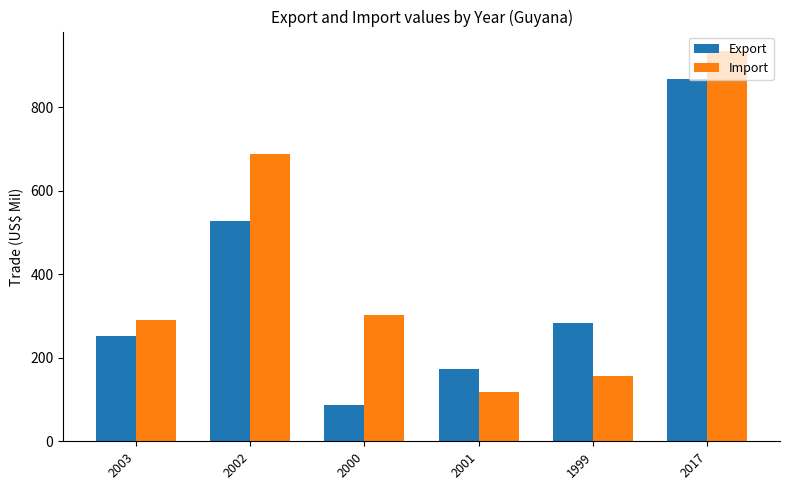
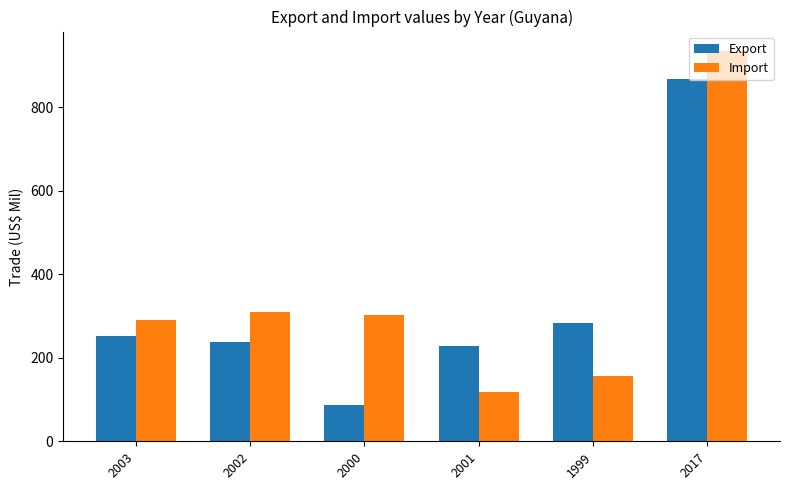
  {
    "Export": {
      "2003": 250,
-     "2002": 530,
+     "2002": 240,
      "2000": 90,
-     "2001": 170,
+     "2001": 230,
      "1999": 280,
      "2017": 870
    },
    "Import": {
      "2003": 290,
-     "2002": 690,
+     "2002": 310,
      "2000": 300,
      "2001": 120,
      "1999": 160
    }
  }
